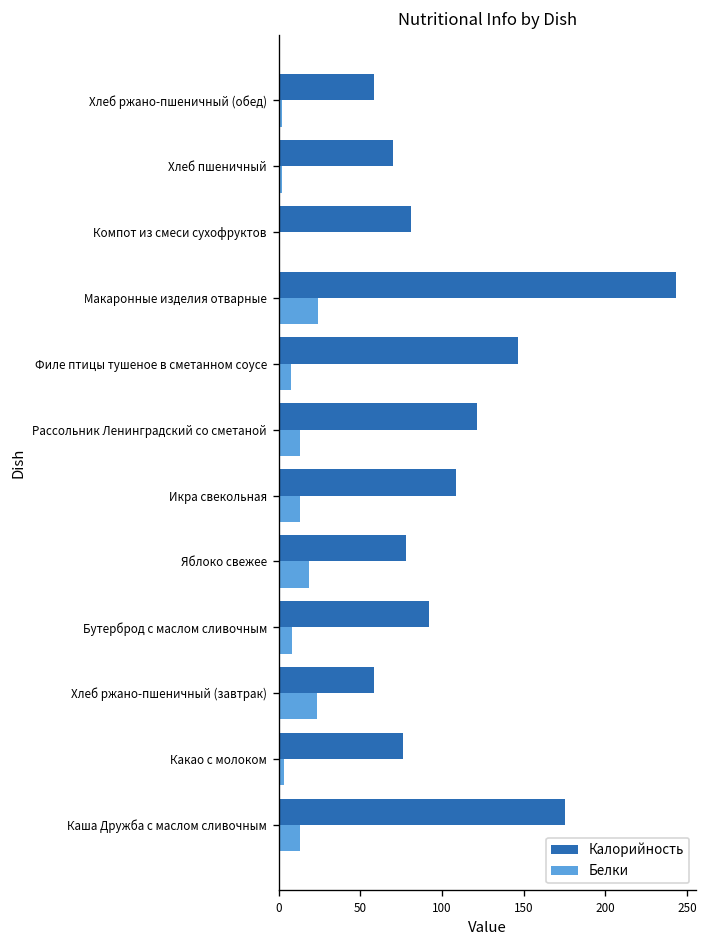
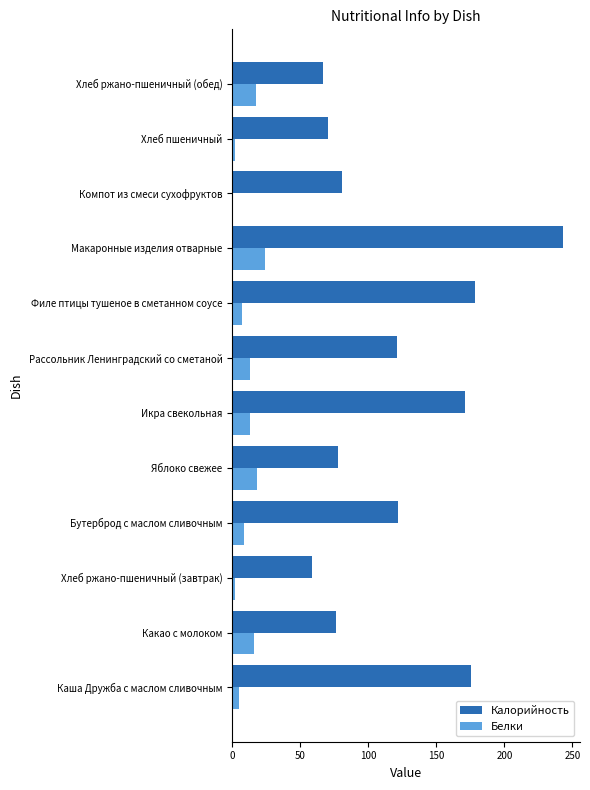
  {
    "Калорийность": {
-     "Хлеб ржано-пшеничный (обед)": 59,
+     "Хлеб ржано-пшеничный (обед)": 67,
      "Хлеб пшеничный": 70,
      "Компот из смеси сухофруктов": 81,
      "Макаронные изделия отварные": 243,
-     "Филе птицы тушеное в сметанном соусе": 147,
+     "Филе птицы тушеное в сметанном соусе": 178,
      "Рассольник Ленинградский со сметаной": 121,
-     "Икра свекольная": 109,
+     "Икра свекольная": 171,
      "Яблоко свежее": 78,
-     "Бутерброд с маслом сливочным": 92,
+     "Бутерброд с маслом сливочным": 122,
      "Хлеб ржано-пшеничный (завтрак)": 59,
      "Какао с молоком": 76,
      "Каша Дружба с маслом сливочным": 176
    },
    "Белки": {
-     "Хлеб ржано-пшеничный (обед)": 2,
+     "Хлеб ржано-пшеничный (обед)": 17,
      "Хлеб пшеничный": 2,
      "Макаронные изделия отварные": 24,
      "Филе птицы тушеное в сметанном соусе": 8,
      "Рассольник Ленинградский со сметаной": 13,
      "Икра свекольная": 13,
      "Яблоко свежее": 19,
      "Бутерброд с маслом сливочным": 8,
-     "Хлеб ржано-пшеничный (завтрак)": 23,
-     "Какао с молоком": 4,
-     "Каша Дружба с маслом сливочным": 13
+     "Хлеб ржано-пшеничный (завтрак)": 2,
+     "Какао с молоком": 16,
+     "Каша Дружба с маслом сливочным": 5
    }
  }
